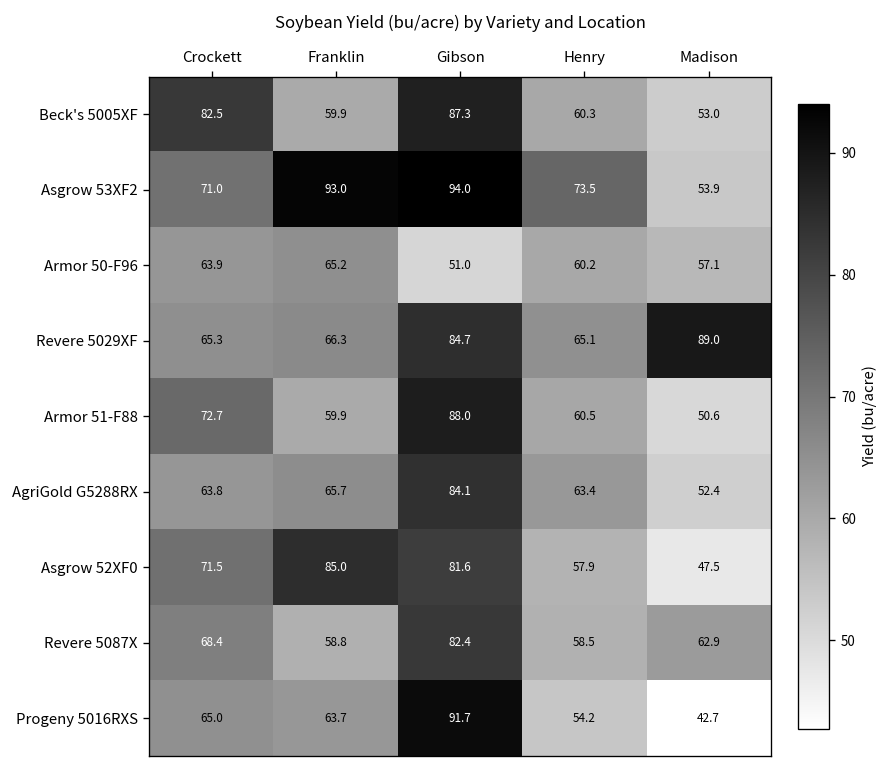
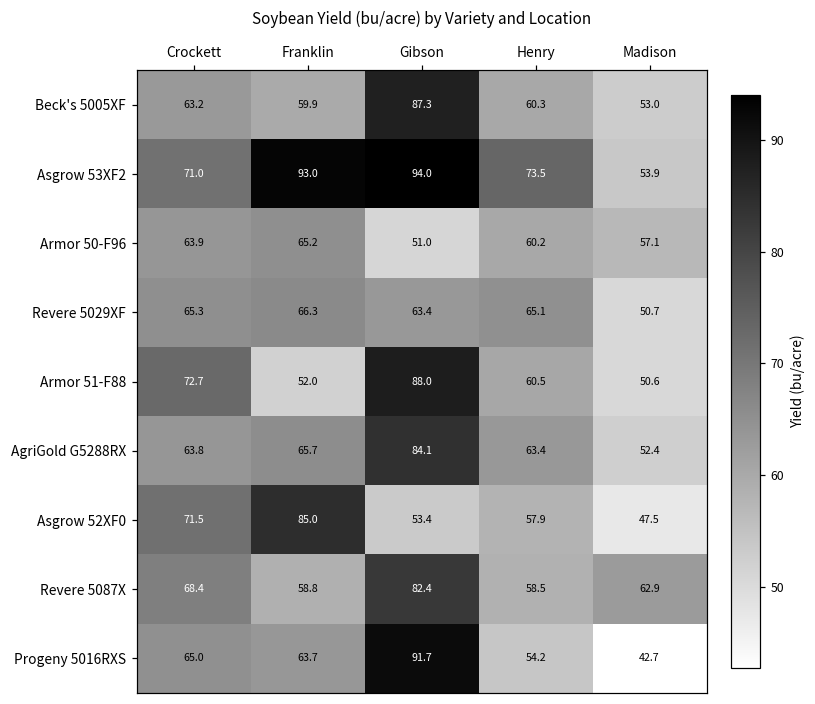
  {
    "Beck's 5005XF": {
-     "Crockett": 82.5,
+     "Crockett": 63.2,
      "Franklin": 59.9,
      "Gibson": 87.3,
      "Henry": 60.3,
      "Madison": 53.0
    },
    "Asgrow 53XF2": {
      "Crockett": 71.0,
      "Franklin": 93.0,
      "Gibson": 94.0,
      "Henry": 73.5,
      "Madison": 53.9
    },
    "Armor 50-F96": {
      "Crockett": 63.9,
      "Franklin": 65.2,
      "Gibson": 51.0,
      "Henry": 60.2,
      "Madison": 57.1
    },
    "Revere 5029XF": {
      "Crockett": 65.3,
      "Franklin": 66.3,
-     "Gibson": 84.7,
+     "Gibson": 63.4,
      "Henry": 65.1,
-     "Madison": 89.0
+     "Madison": 50.7
    },
    "Armor 51-F88": {
      "Crockett": 72.7,
-     "Franklin": 59.9,
+     "Franklin": 52.0,
      "Gibson": 88.0,
      "Henry": 60.5,
      "Madison": 50.6
    },
    "AgriGold G5288RX": {
      "Crockett": 63.8,
      "Franklin": 65.7,
      "Gibson": 84.1,
      "Henry": 63.4,
      "Madison": 52.4
    },
    "Asgrow 52XF0": {
      "Crockett": 71.5,
      "Franklin": 85.0,
-     "Gibson": 81.6,
+     "Gibson": 53.4,
      "Henry": 57.9,
      "Madison": 47.5
    },
    "Revere 5087X": {
      "Crockett": 68.4,
      "Franklin": 58.8,
      "Gibson": 82.4,
      "Henry": 58.5,
      "Madison": 62.9
    },
    "Progeny 5016RXS": {
      "Crockett": 65.0,
      "Franklin": 63.7,
      "Gibson": 91.7,
      "Henry": 54.2,
      "Madison": 42.7
    }
  }
